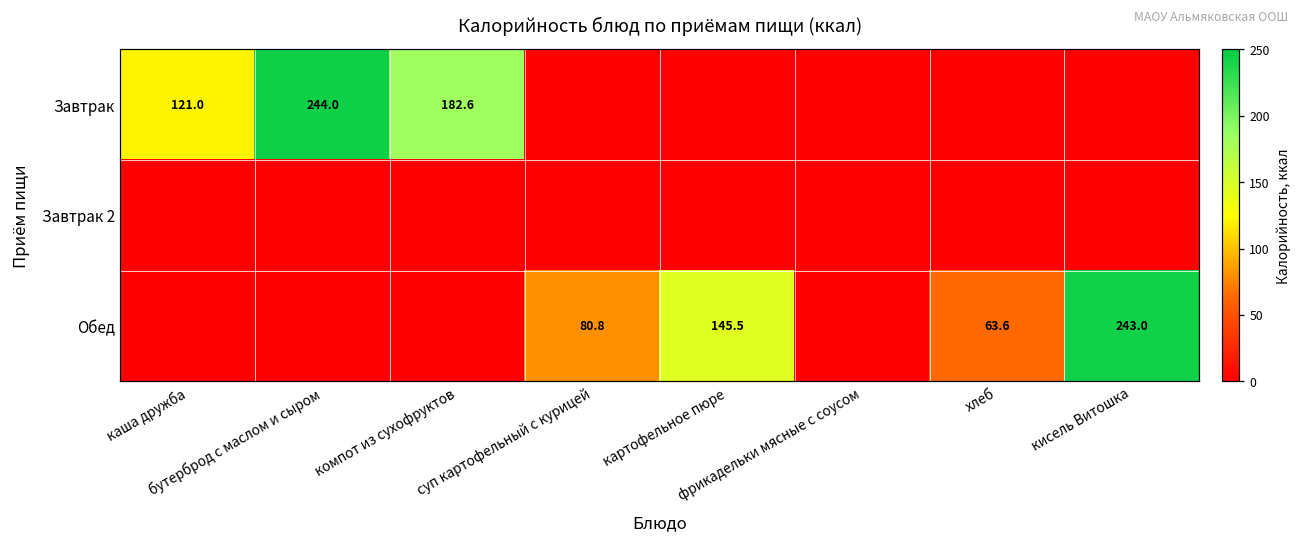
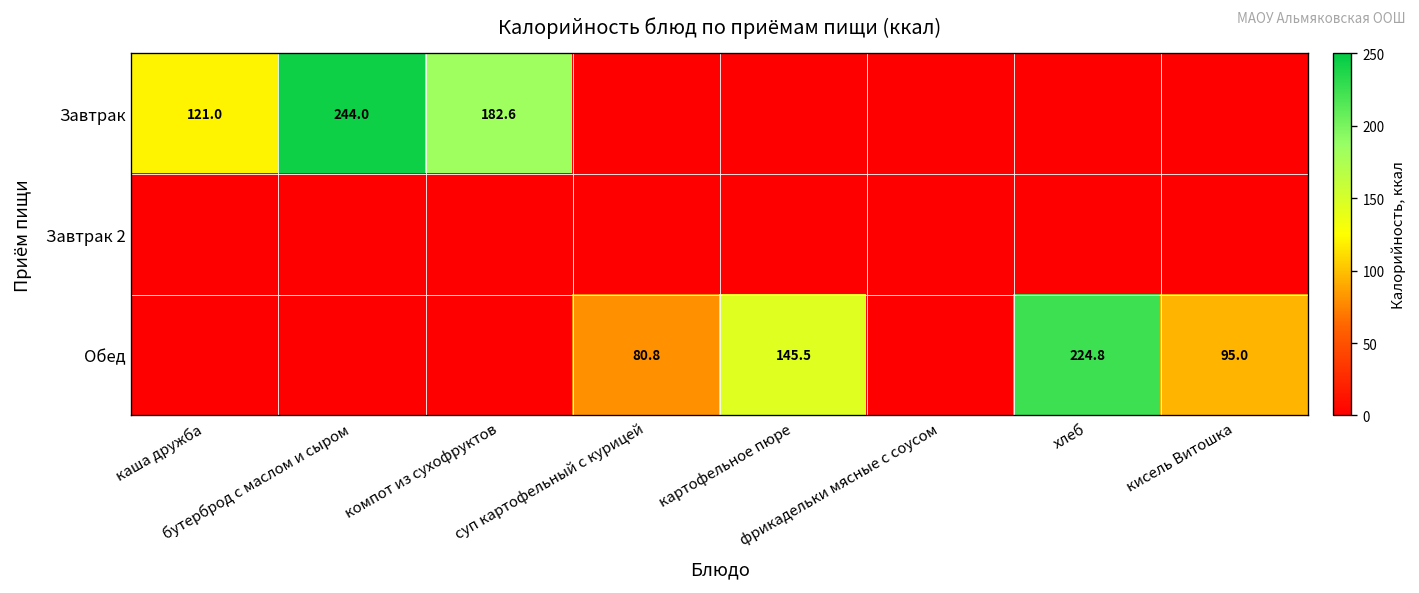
  {
    "Завтрак": {
      "каша дружба": 121.0,
      "бутерброд с маслом и сыром": 244.0,
      "компот из сухофруктов": 182.6
    },
    "Обед": {
      "суп картофельный с курицей": 80.8,
      "картофельное пюре": 145.5,
-     "хлеб": 63.6,
-     "кисель Витошка": 243.0
+     "хлеб": 224.8,
+     "кисель Витошка": 95.0
    }
  }
